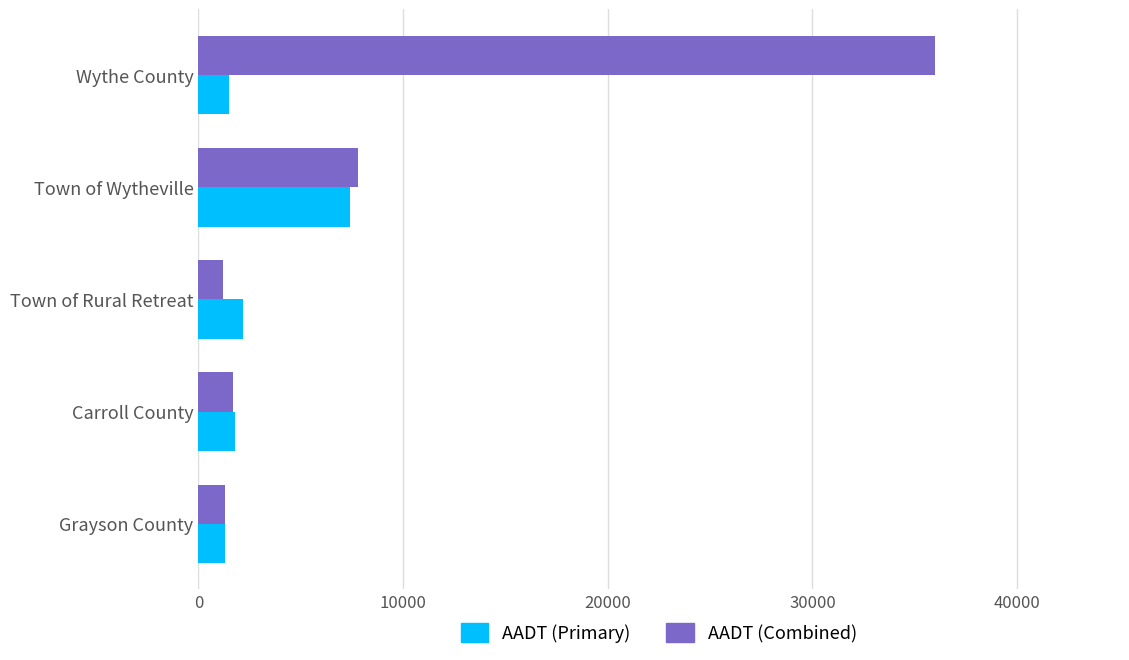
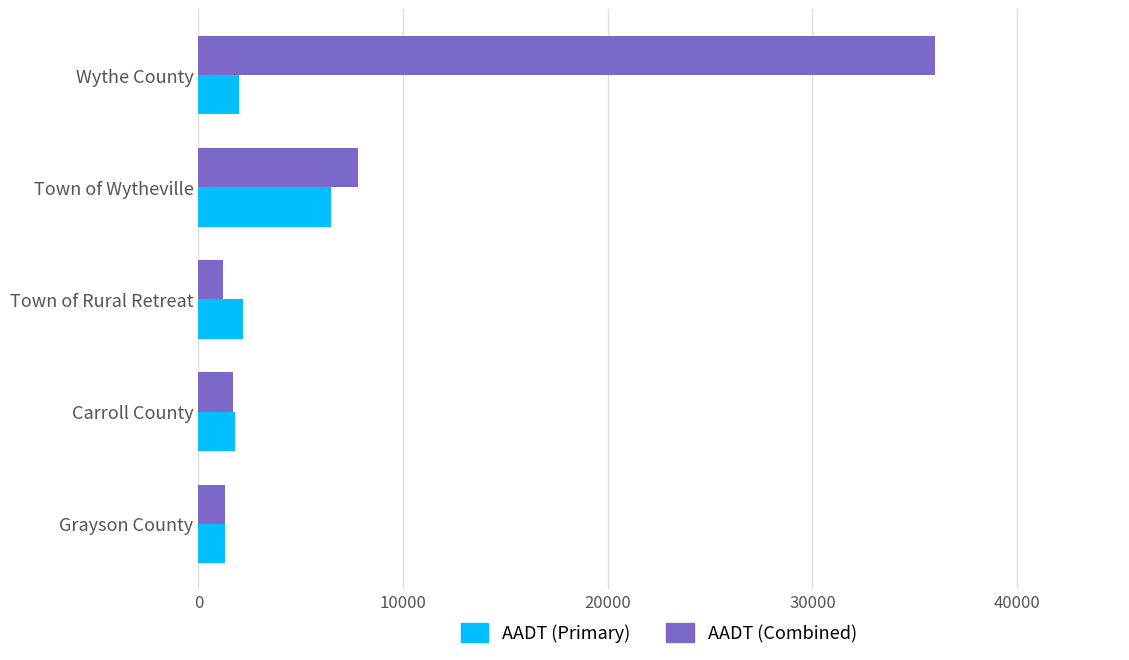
  {
    "AADT (Primary)": {
-     "Wythe County": 1500,
-     "Town of Wytheville": 7400,
+     "Wythe County": 2000,
+     "Town of Wytheville": 6500,
      "Town of Rural Retreat": 2200,
      "Carroll County": 1800,
      "Grayson County": 1300
    },
    "AADT (Combined)": {
      "Wythe County": 36000,
      "Town of Wytheville": 7800,
      "Town of Rural Retreat": 1200,
      "Carroll County": 1700,
      "Grayson County": 1300
    }
  }
